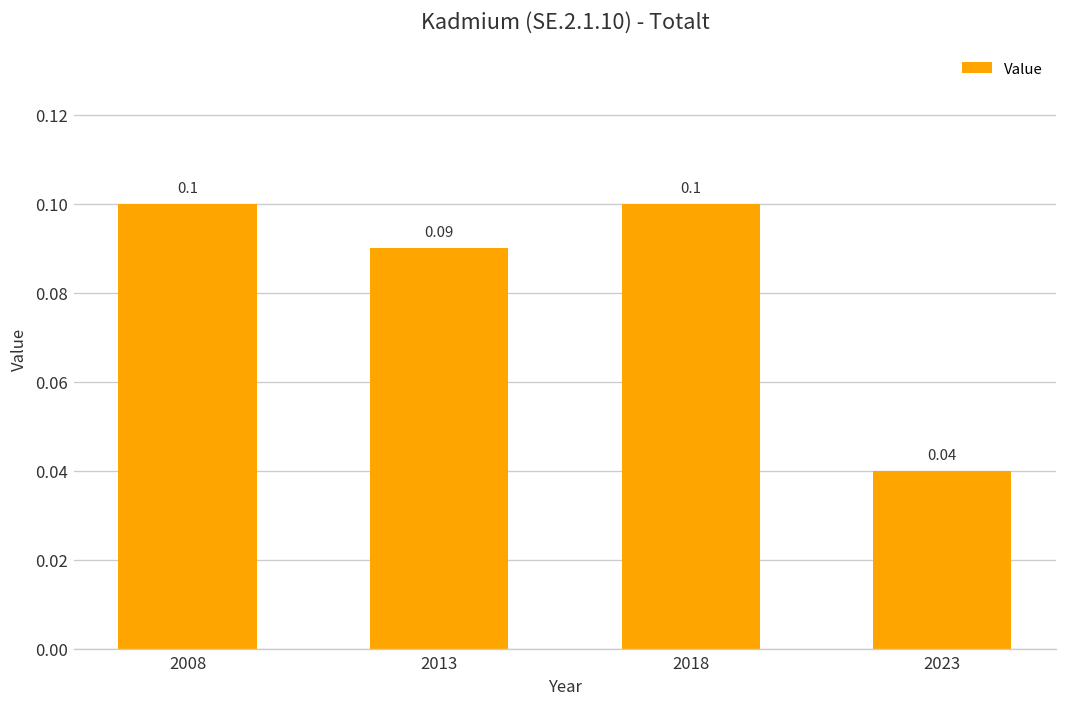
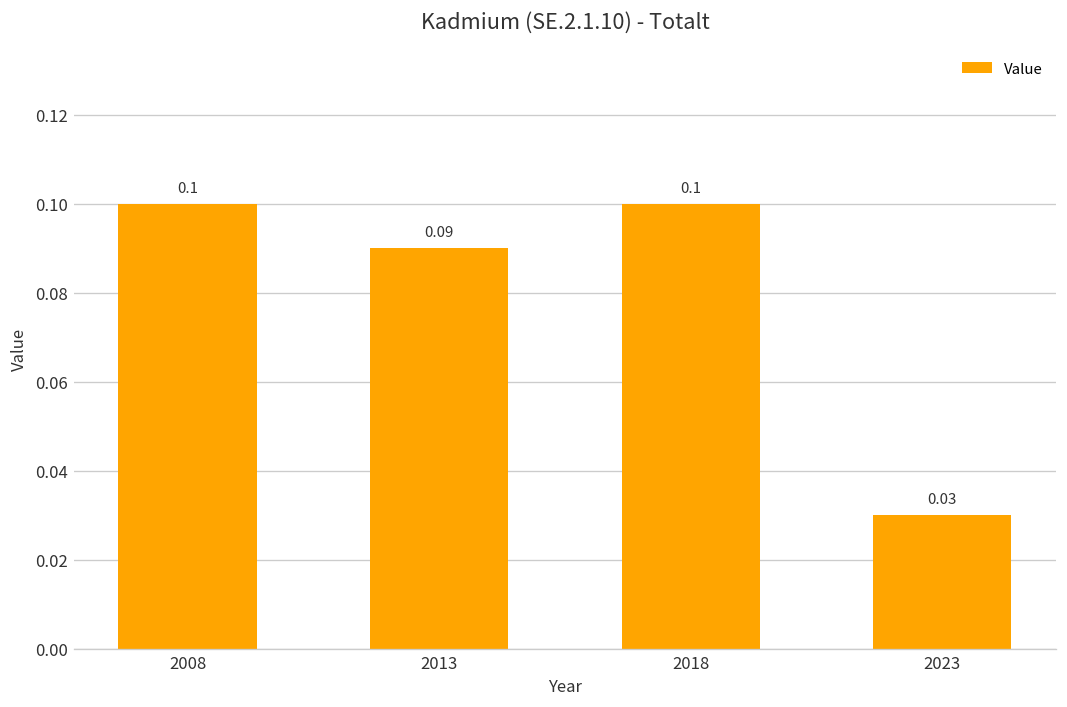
  {
    "2008": 0.1,
    "2013": 0.09,
    "2018": 0.1,
-   "2023": 0.04
+   "2023": 0.03
  }
